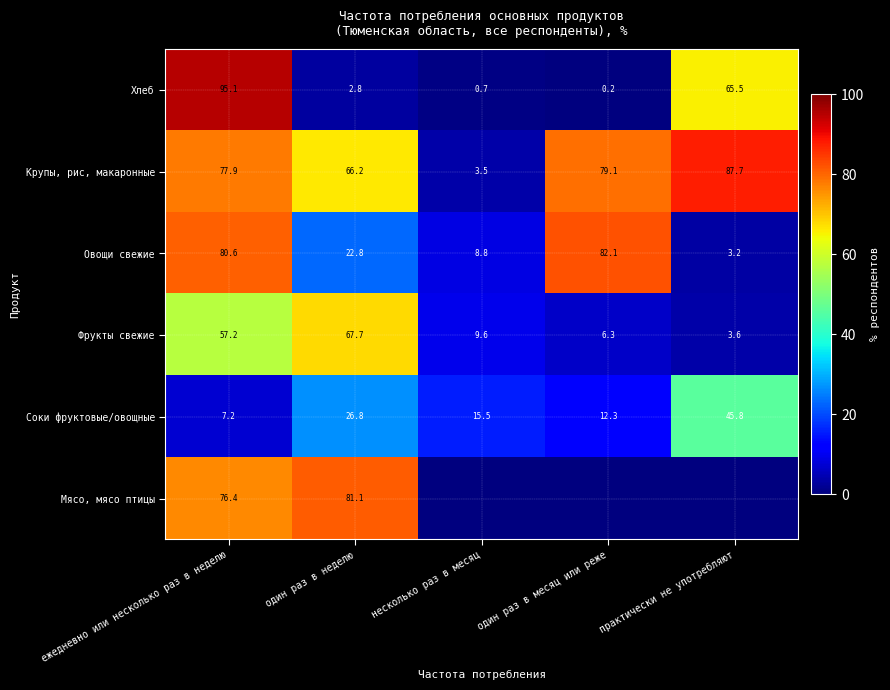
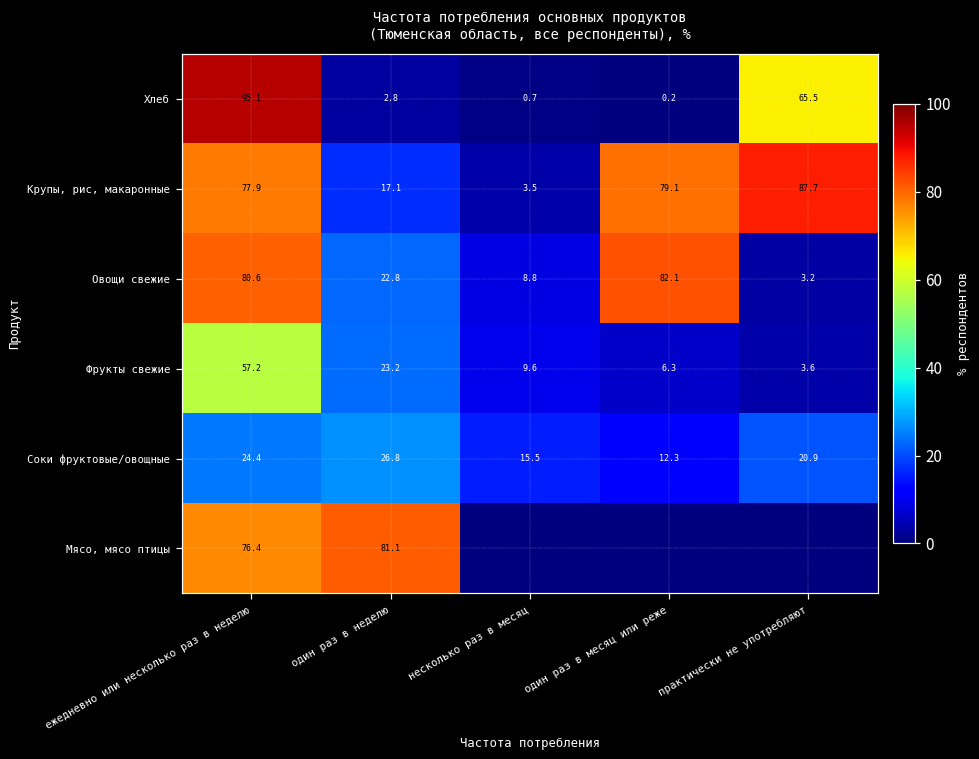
  {
    "Хлеб": {
      "ежедневно или несколько раз в неделю": 95.1,
      "один раз в неделю": 2.8,
      "несколько раз в месяц": 0.7,
      "один раз в месяц или реже": 0.2,
      "практически не употребляют": 65.5
    },
    "Крупы, рис, макаронные": {
      "ежедневно или несколько раз в неделю": 77.9,
-     "один раз в неделю": 66.2,
+     "один раз в неделю": 17.1,
      "несколько раз в месяц": 3.5,
      "один раз в месяц или реже": 79.1,
      "практически не употребляют": 87.7
    },
    "Овощи свежие": {
      "ежедневно или несколько раз в неделю": 80.6,
      "один раз в неделю": 22.8,
      "несколько раз в месяц": 8.8,
      "один раз в месяц или реже": 82.1,
      "практически не употребляют": 3.2
    },
    "Фрукты свежие": {
      "ежедневно или несколько раз в неделю": 57.2,
-     "один раз в неделю": 67.7,
+     "один раз в неделю": 23.2,
      "несколько раз в месяц": 9.6,
      "один раз в месяц или реже": 6.3,
      "практически не употребляют": 3.6
    },
    "Соки фруктовые/овощные": {
-     "ежедневно или несколько раз в неделю": 7.2,
+     "ежедневно или несколько раз в неделю": 24.4,
      "один раз в неделю": 26.8,
      "несколько раз в месяц": 15.5,
      "один раз в месяц или реже": 12.3,
-     "практически не употребляют": 45.8
+     "практически не употребляют": 20.9
    },
    "Мясо, мясо птицы": {
      "ежедневно или несколько раз в неделю": 76.4,
      "один раз в неделю": 81.1
    }
  }
